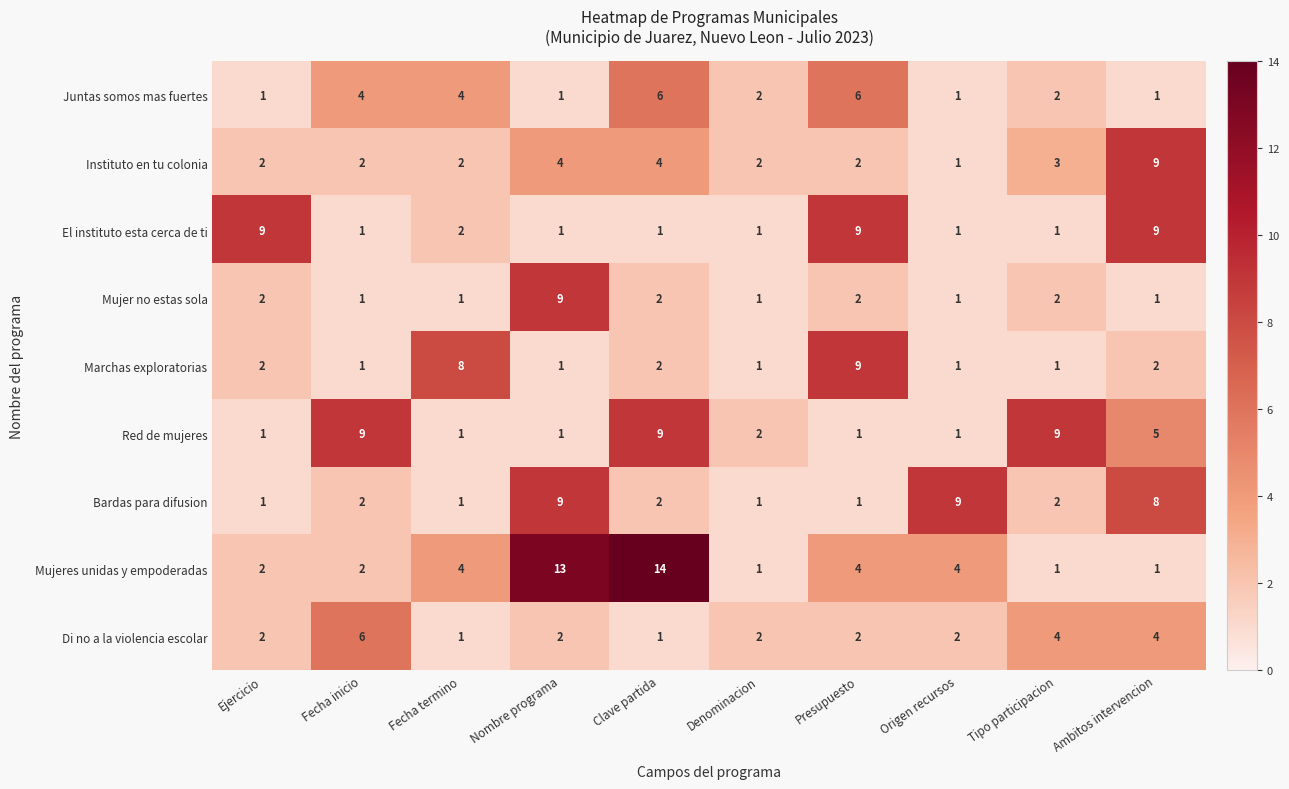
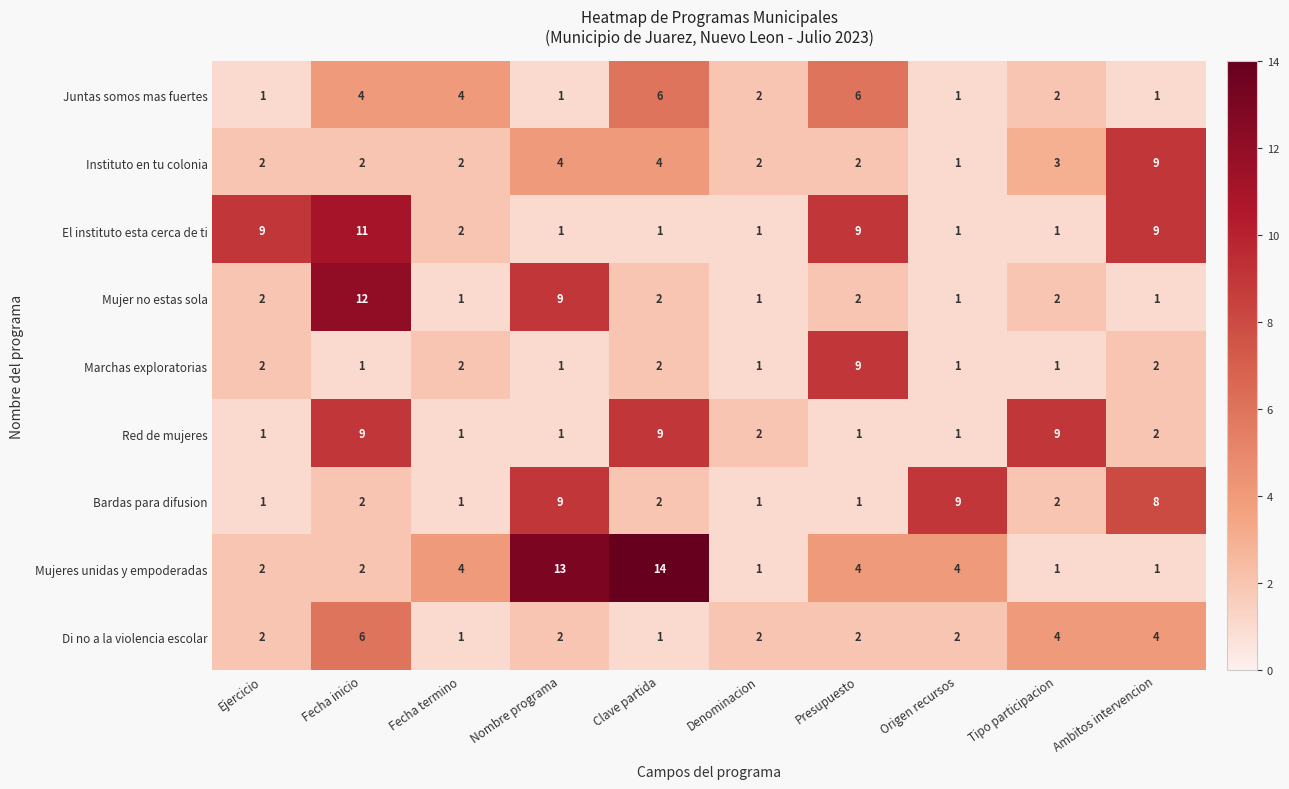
  {
    "Juntas somos mas fuertes": {
      "Ejercicio": 1,
      "Fecha inicio": 4,
      "Fecha termino": 4,
      "Nombre programa": 1,
      "Clave partida": 6,
      "Denominacion": 2,
      "Presupuesto": 6,
      "Origen recursos": 1,
      "Tipo participacion": 2,
      "Ambitos intervencion": 1
    },
    "Instituto en tu colonia": {
      "Ejercicio": 2,
      "Fecha inicio": 2,
      "Fecha termino": 2,
      "Nombre programa": 4,
      "Clave partida": 4,
      "Denominacion": 2,
      "Presupuesto": 2,
      "Origen recursos": 1,
      "Tipo participacion": 3,
      "Ambitos intervencion": 9
    },
    "El instituto esta cerca de ti": {
      "Ejercicio": 9,
-     "Fecha inicio": 1,
+     "Fecha inicio": 11,
      "Fecha termino": 2,
      "Nombre programa": 1,
      "Clave partida": 1,
      "Denominacion": 1,
      "Presupuesto": 9,
      "Origen recursos": 1,
      "Tipo participacion": 1,
      "Ambitos intervencion": 9
    },
    "Mujer no estas sola": {
      "Ejercicio": 2,
-     "Fecha inicio": 1,
+     "Fecha inicio": 12,
      "Fecha termino": 1,
      "Nombre programa": 9,
      "Clave partida": 2,
      "Denominacion": 1,
      "Presupuesto": 2,
      "Origen recursos": 1,
      "Tipo participacion": 2,
      "Ambitos intervencion": 1
    },
    "Marchas exploratorias": {
      "Ejercicio": 2,
      "Fecha inicio": 1,
-     "Fecha termino": 8,
+     "Fecha termino": 2,
      "Nombre programa": 1,
      "Clave partida": 2,
      "Denominacion": 1,
      "Presupuesto": 9,
      "Origen recursos": 1,
      "Tipo participacion": 1,
      "Ambitos intervencion": 2
    },
    "Red de mujeres": {
      "Ejercicio": 1,
      "Fecha inicio": 9,
      "Fecha termino": 1,
      "Nombre programa": 1,
      "Clave partida": 9,
      "Denominacion": 2,
      "Presupuesto": 1,
      "Origen recursos": 1,
      "Tipo participacion": 9,
-     "Ambitos intervencion": 5
+     "Ambitos intervencion": 2
    },
    "Bardas para difusion": {
      "Ejercicio": 1,
      "Fecha inicio": 2,
      "Fecha termino": 1,
      "Nombre programa": 9,
      "Clave partida": 2,
      "Denominacion": 1,
      "Presupuesto": 1,
      "Origen recursos": 9,
      "Tipo participacion": 2,
      "Ambitos intervencion": 8
    },
    "Mujeres unidas y empoderadas": {
      "Ejercicio": 2,
      "Fecha inicio": 2,
      "Fecha termino": 4,
      "Nombre programa": 13,
      "Clave partida": 14,
      "Denominacion": 1,
      "Presupuesto": 4,
      "Origen recursos": 4,
      "Tipo participacion": 1,
      "Ambitos intervencion": 1
    },
    "Di no a la violencia escolar": {
      "Ejercicio": 2,
      "Fecha inicio": 6,
      "Fecha termino": 1,
      "Nombre programa": 2,
      "Clave partida": 1,
      "Denominacion": 2,
      "Presupuesto": 2,
      "Origen recursos": 2,
      "Tipo participacion": 4,
      "Ambitos intervencion": 4
    }
  }
